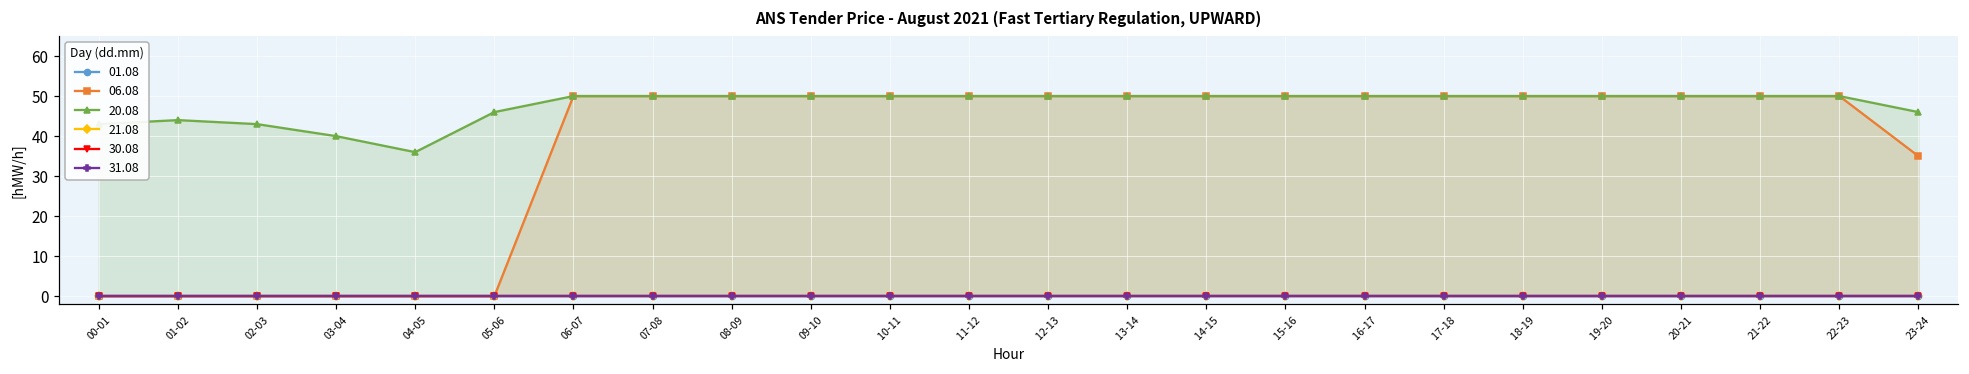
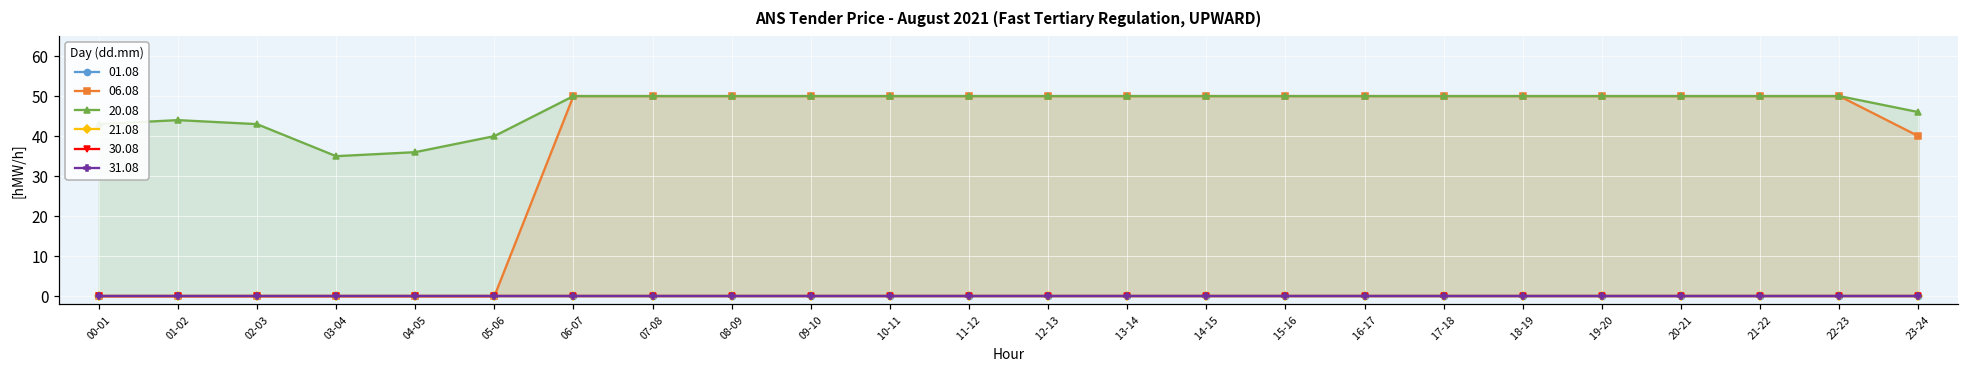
  {
    "31.08": {
      "06-07": 0,
      "07-08": 0,
      "08-09": 0,
      "09-10": 0,
      "10-11": 0,
      "11-12": 0,
      "12-13": 0,
      "13-14": 0,
      "14-15": 0,
      "15-16": 0,
      "16-17": 0,
      "17-18": 0,
      "18-19": 0,
      "19-20": 0,
      "20-21": 0,
      "21-22": 0,
      "22-23": 0,
      "23-24": 0
    },
    "06.08": {
-     "23-24": 35
+     "23-24": 40
    },
    "20.08": {
      "01-02": 44,
      "02-03": 43,
-     "03-04": 40,
+     "03-04": 35,
      "04-05": 36,
-     "05-06": 46,
+     "05-06": 40,
      "23-24": 46
    }
  }
